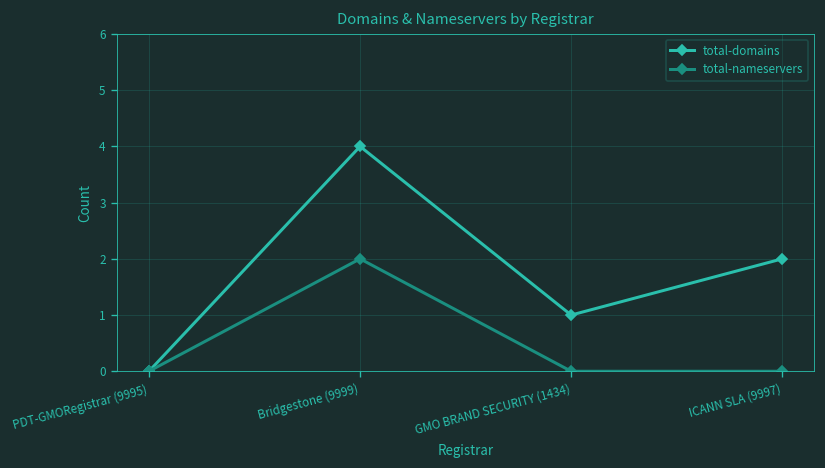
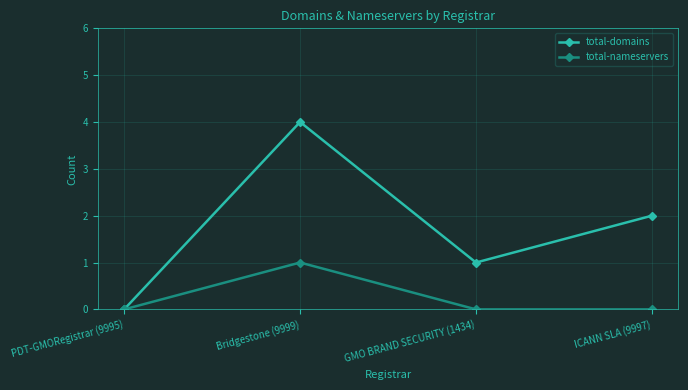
  {
    "total-domains": {
      "Bridgestone (9999)": 4,
      "GMO BRAND SECURITY (1434)": 1,
      "ICANN SLA (9997)": 2
    },
    "total-nameservers": {
-     "Bridgestone (9999)": 2,
+     "Bridgestone (9999)": 1,
      "GMO BRAND SECURITY (1434)": 0,
      "ICANN SLA (9997)": 0
    }
  }
